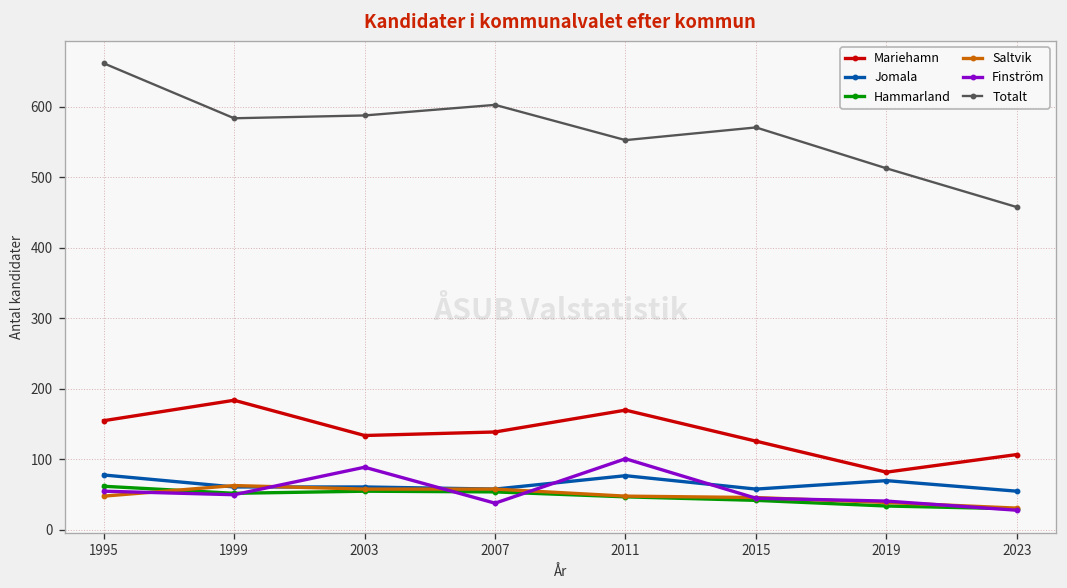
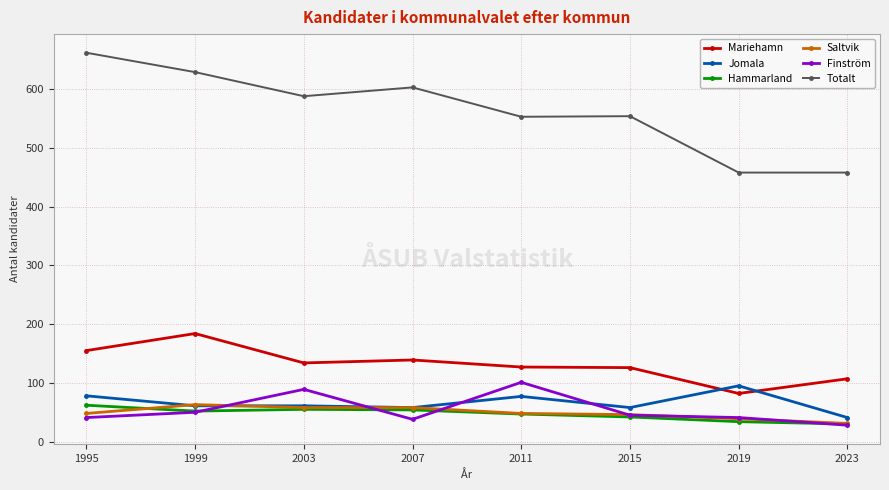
  {
    "Mariehamn": {
      "1995": 160,
      "1999": 180,
      "2003": 130,
      "2007": 140,
-     "2011": 170,
+     "2011": 130,
      "2015": 130,
      "2019": 80,
      "2023": 110
    },
    "Jomala": {
      "1995": 80,
      "2011": 80,
      "2015": 60,
-     "2019": 70,
-     "2023": 60
+     "2019": 100,
+     "2023": 40
    },
    "Hammarland": {
      "1995": 60,
      "2019": 30
    },
    "Saltvik": {
      "1995": 50
    },
    "Finström": {
-     "1995": 60,
+     "1995": 40,
      "2003": 90,
      "2007": 40,
      "2011": 100
    },
    "Totalt": {
      "1995": 660,
-     "1999": 580,
+     "1999": 630,
      "2003": 590,
      "2007": 600,
      "2011": 550,
-     "2015": 570,
-     "2019": 510,
+     "2015": 550,
+     "2019": 460,
      "2023": 460
    }
  }
